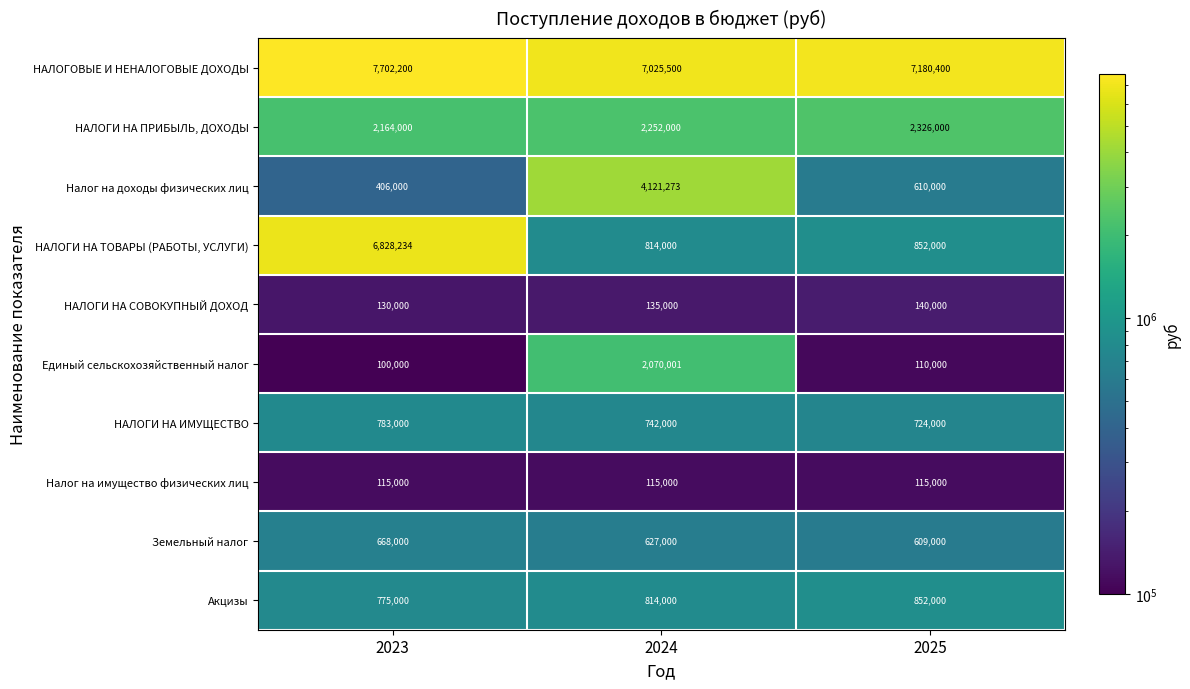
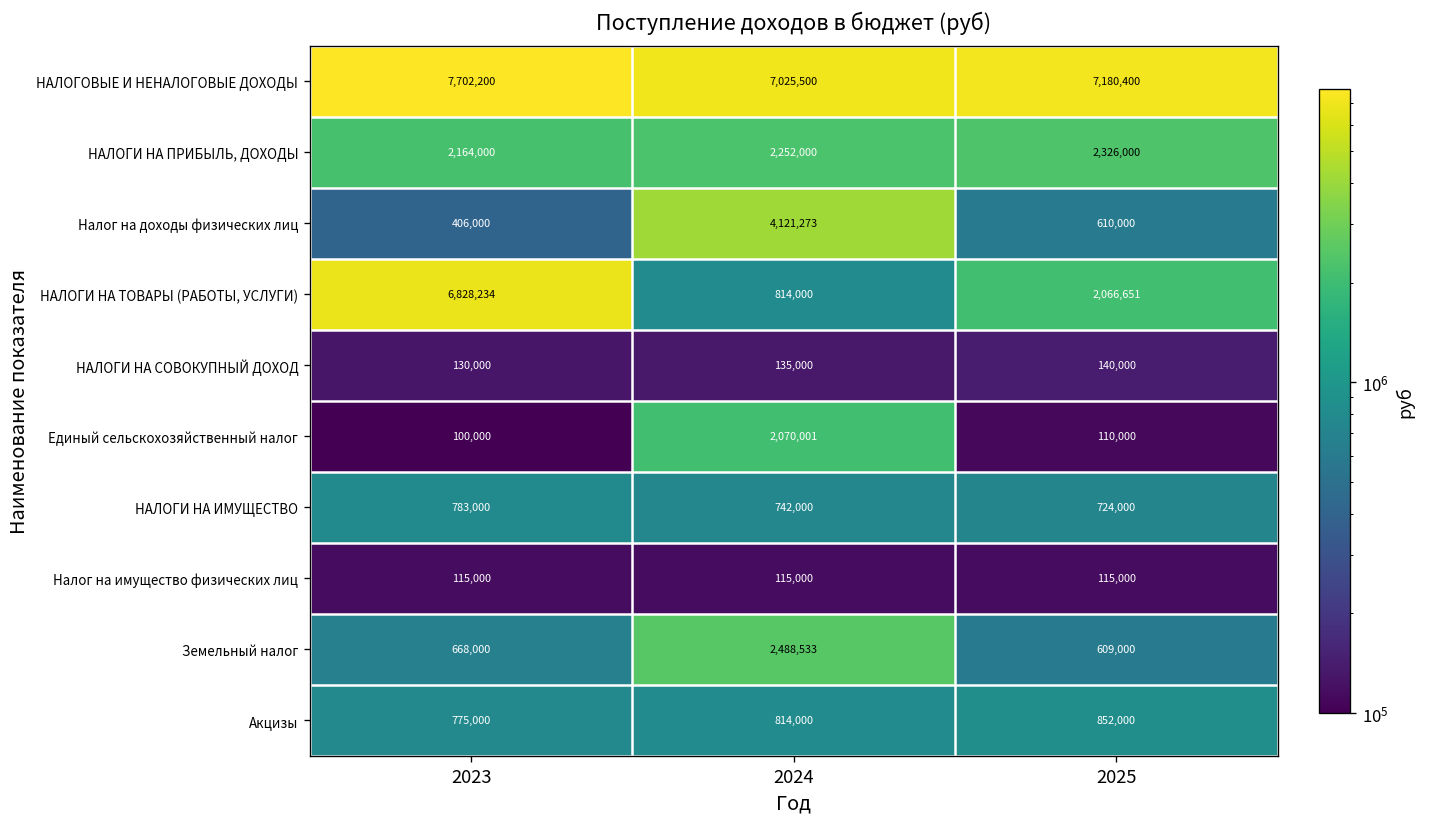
  {
    "НАЛОГОВЫЕ И НЕНАЛОГОВЫЕ ДОХОДЫ": {
      "2023": "7,702,200",
      "2024": "7,025,500",
      "2025": "7,180,400"
    },
    "НАЛОГИ НА ПРИБЫЛЬ, ДОХОДЫ": {
      "2023": "2,164,000",
      "2024": "2,252,000",
      "2025": "2,326,000"
    },
    "Налог на доходы физических лиц": {
      "2023": "406,000",
      "2024": "4,121,273",
      "2025": "610,000"
    },
    "НАЛОГИ НА ТОВАРЫ (РАБОТЫ, УСЛУГИ)": {
      "2023": "6,828,234",
      "2024": "814,000",
-     "2025": "852,000"
+     "2025": "2,066,651"
    },
    "НАЛОГИ НА СОВОКУПНЫЙ ДОХОД": {
      "2023": "130,000",
      "2024": "135,000",
      "2025": "140,000"
    },
    "Единый сельскохозяйственный налог": {
      "2023": "100,000",
      "2024": "2,070,001",
      "2025": "110,000"
    },
    "НАЛОГИ НА ИМУЩЕСТВО": {
      "2023": "783,000",
      "2024": "742,000",
      "2025": "724,000"
    },
    "Налог на имущество физических лиц": {
      "2023": "115,000",
      "2024": "115,000",
      "2025": "115,000"
    },
    "Земельный налог": {
      "2023": "668,000",
-     "2024": "627,000",
+     "2024": "2,488,533",
      "2025": "609,000"
    },
    "Акцизы": {
      "2023": "775,000",
      "2024": "814,000",
      "2025": "852,000"
    }
  }
